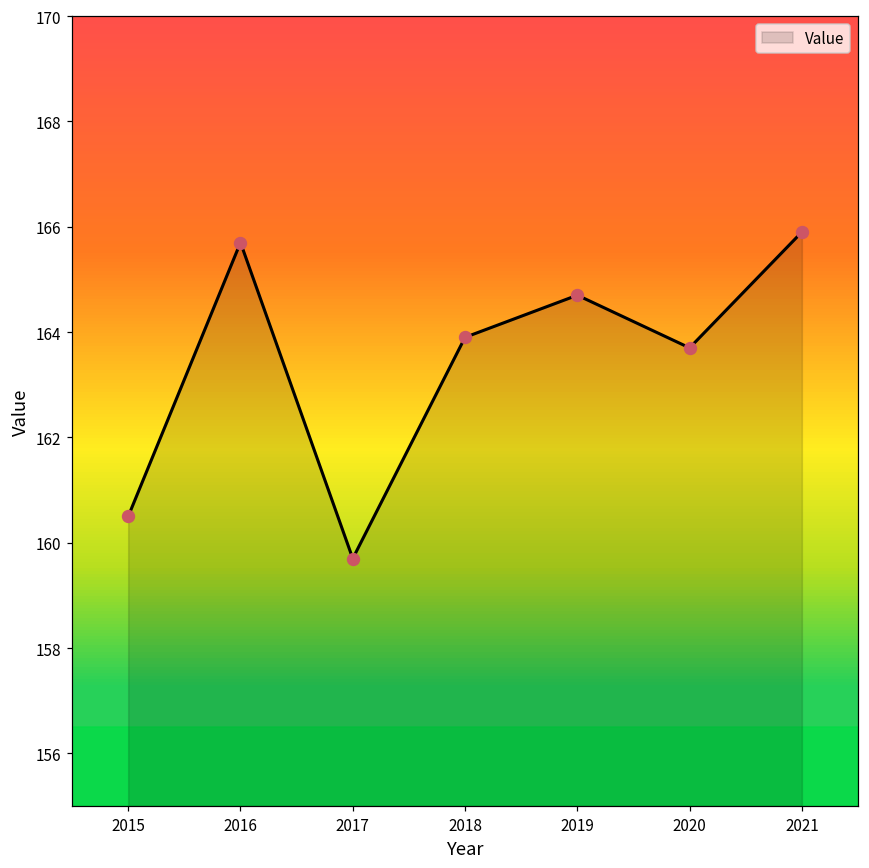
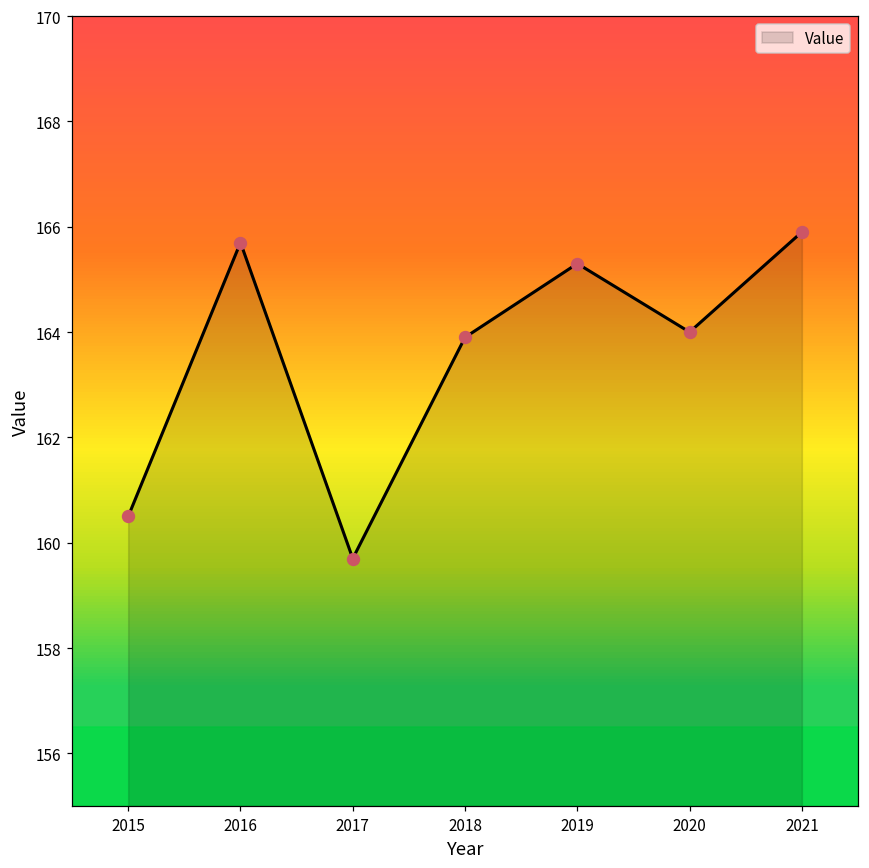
  {
    "2015": 160.5,
    "2016": 165.7,
    "2017": 159.7,
    "2018": 163.9,
-   "2019": 164.7,
-   "2020": 163.7,
+   "2019": 165.3,
+   "2020": 164.0,
    "2021": 165.9
  }
